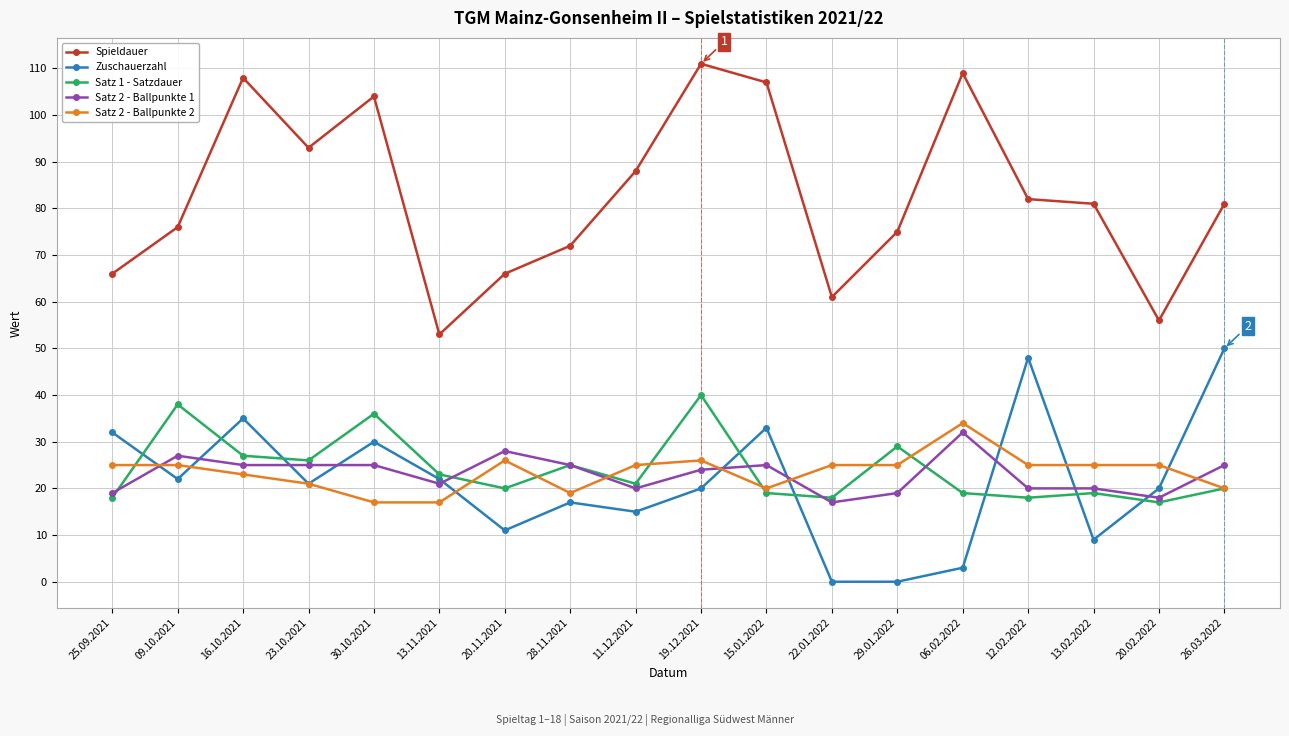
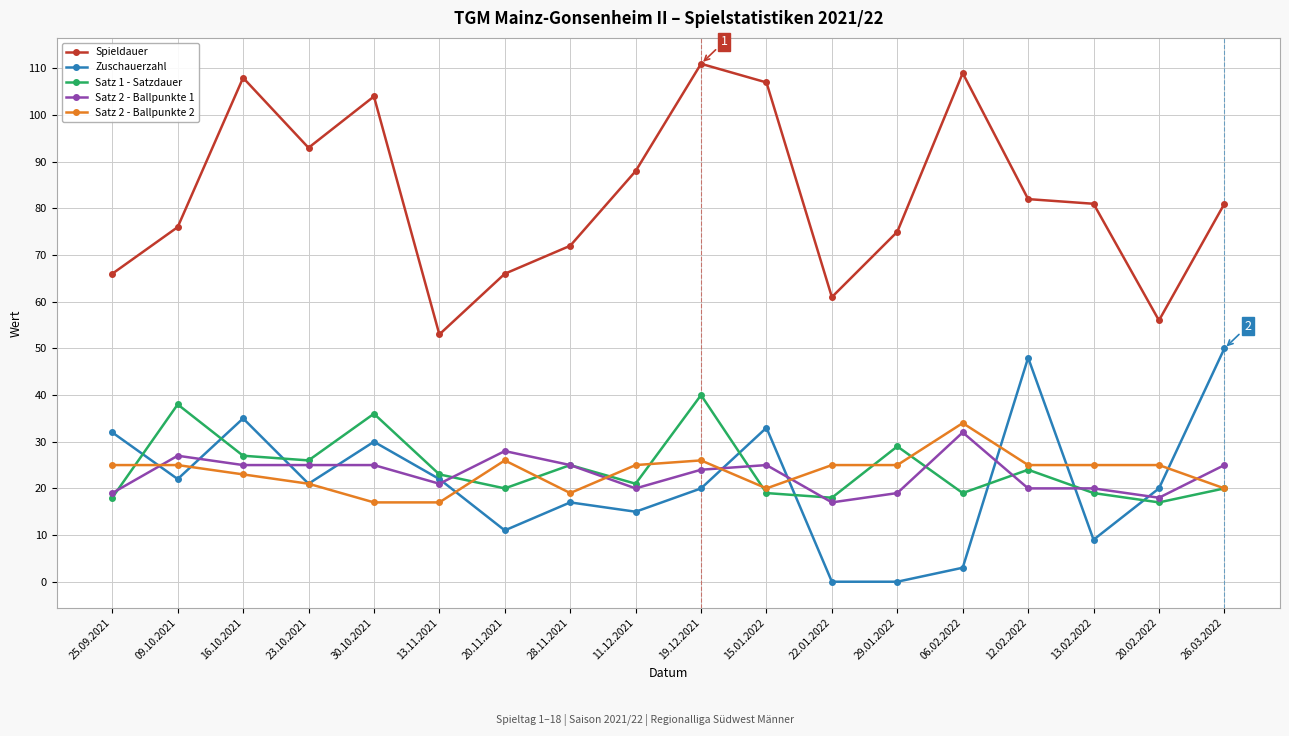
  {
    "Spieldauer": {
      "25.09.2021": 66,
      "09.10.2021": 76,
      "16.10.2021": 108,
      "23.10.2021": 93,
      "30.10.2021": 104,
      "13.11.2021": 53,
      "20.11.2021": 66,
      "28.11.2021": 72,
      "11.12.2021": 88,
      "19.12.2021": 111,
      "15.01.2022": 107,
      "22.01.2022": 61,
      "29.01.2022": 75,
      "06.02.2022": 109,
      "12.02.2022": 82,
      "13.02.2022": 81,
      "20.02.2022": 56,
      "26.03.2022": 81
    },
    "Zuschauerzahl": {
      "25.09.2021": 32,
      "09.10.2021": 22,
      "16.10.2021": 35,
      "30.10.2021": 30,
      "13.11.2021": 22,
      "20.11.2021": 11,
      "28.11.2021": 17,
      "11.12.2021": 15,
      "19.12.2021": 20,
      "15.01.2022": 33,
      "22.01.2022": 0,
      "29.01.2022": 0,
      "06.02.2022": 3,
      "12.02.2022": 48,
      "13.02.2022": 9,
      "20.02.2022": 20,
      "26.03.2022": 50
    },
    "Satz 1 - Satzdauer": {
      "25.09.2021": 18,
      "09.10.2021": 38,
      "16.10.2021": 27,
      "23.10.2021": 26,
      "30.10.2021": 36,
      "13.11.2021": 23,
      "20.11.2021": 20,
      "11.12.2021": 21,
      "19.12.2021": 40,
      "15.01.2022": 19,
      "22.01.2022": 18,
      "29.01.2022": 29,
      "06.02.2022": 19,
-     "12.02.2022": 18,
+     "12.02.2022": 24,
      "13.02.2022": 19,
      "20.02.2022": 17
    },
    "Satz 2 - Ballpunkte 1": {
      "25.09.2021": 19,
      "09.10.2021": 27,
      "16.10.2021": 25,
      "23.10.2021": 25,
      "30.10.2021": 25,
      "13.11.2021": 21,
      "20.11.2021": 28,
      "11.12.2021": 20,
      "19.12.2021": 24,
      "15.01.2022": 25,
      "22.01.2022": 17,
      "29.01.2022": 19,
      "06.02.2022": 32,
      "12.02.2022": 20,
      "13.02.2022": 20,
      "20.02.2022": 18,
      "26.03.2022": 25
    },
    "Satz 2 - Ballpunkte 2": {
      "25.09.2021": 25,
      "09.10.2021": 25,
      "16.10.2021": 23,
      "30.10.2021": 17,
      "13.11.2021": 17,
      "20.11.2021": 26,
      "28.11.2021": 19,
      "11.12.2021": 25,
      "19.12.2021": 26,
      "15.01.2022": 20,
      "22.01.2022": 25,
      "29.01.2022": 25,
      "06.02.2022": 34,
      "12.02.2022": 25,
      "13.02.2022": 25,
      "20.02.2022": 25
    }
  }
